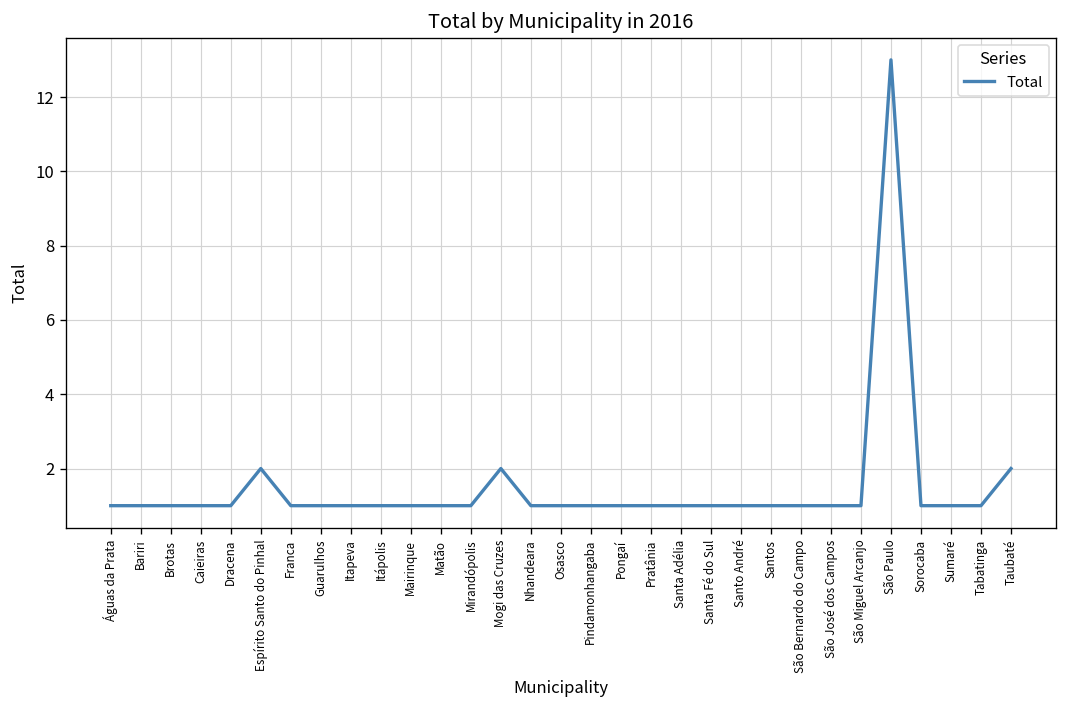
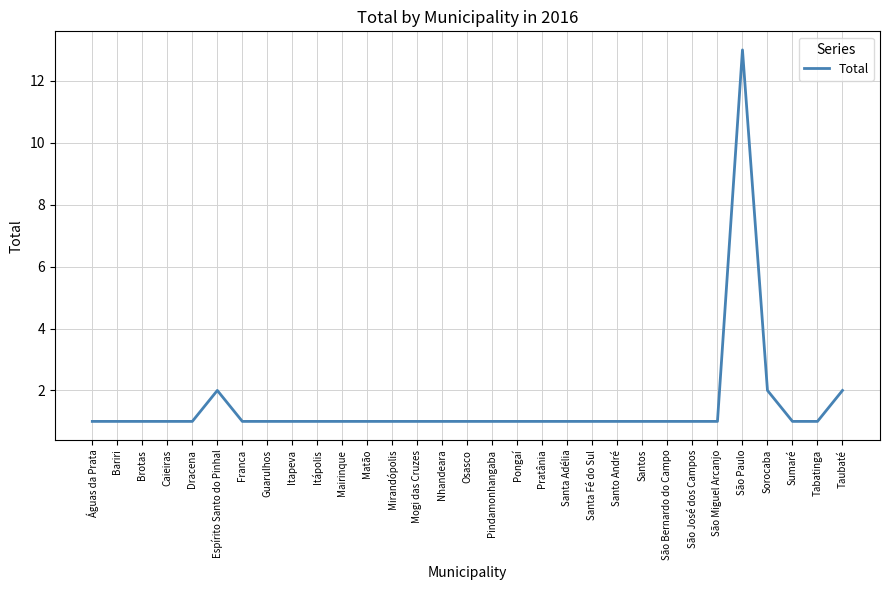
  {
    "Águas da Prata": 1,
    "Bariri": 1,
    "Brotas": 1,
    "Caieiras": 1,
    "Dracena": 1,
    "Espírito Santo do Pinhal": 2,
    "Franca": 1,
    "Guarulhos": 1,
    "Itapeva": 1,
    "Itápolis": 1,
    "Mairinque": 1,
    "Matão": 1,
    "Mirandópolis": 1,
-   "Mogi das Cruzes": 2,
+   "Mogi das Cruzes": 1,
    "Nhandeara": 1,
    "Osasco": 1,
    "Pindamonhangaba": 1,
    "Pongaí": 1,
    "Pratânia": 1,
    "Santa Adélia": 1,
    "Santa Fé do Sul": 1,
    "Santo André": 1,
    "Santos": 1,
    "São Bernardo do Campo": 1,
    "São José dos Campos": 1,
    "São Miguel Arcanjo": 1,
    "São Paulo": 13,
-   "Sorocaba": 1,
+   "Sorocaba": 2,
    "Sumaré": 1,
    "Tabatinga": 1,
    "Taubaté": 2
  }
